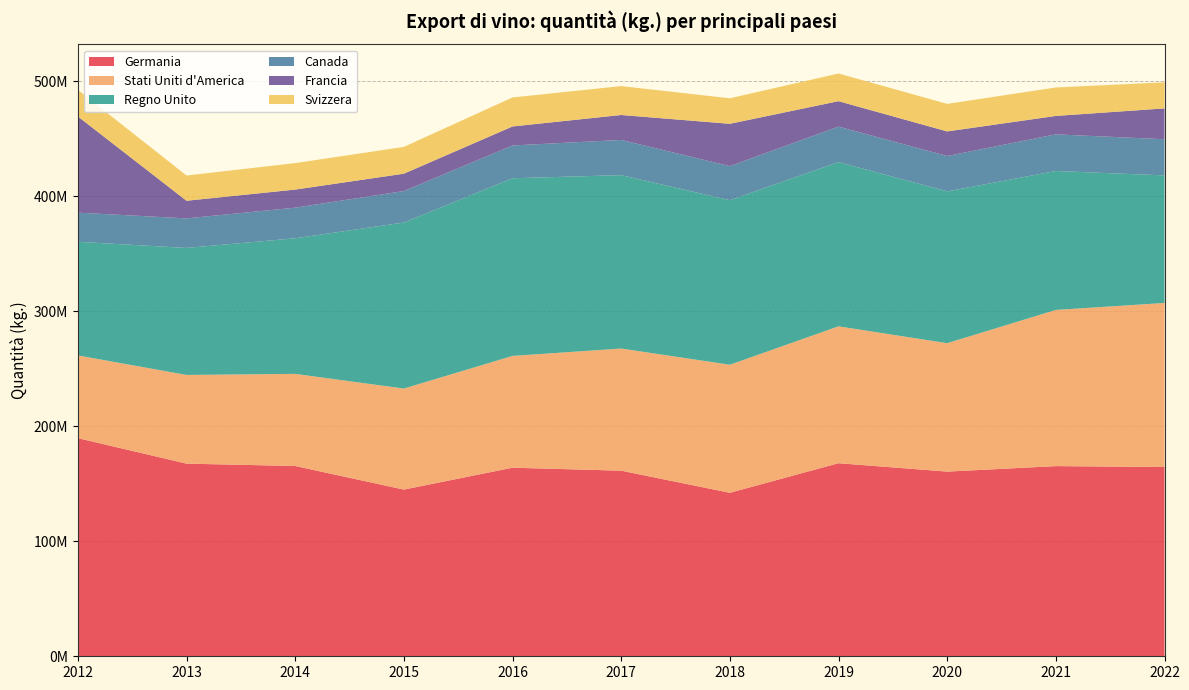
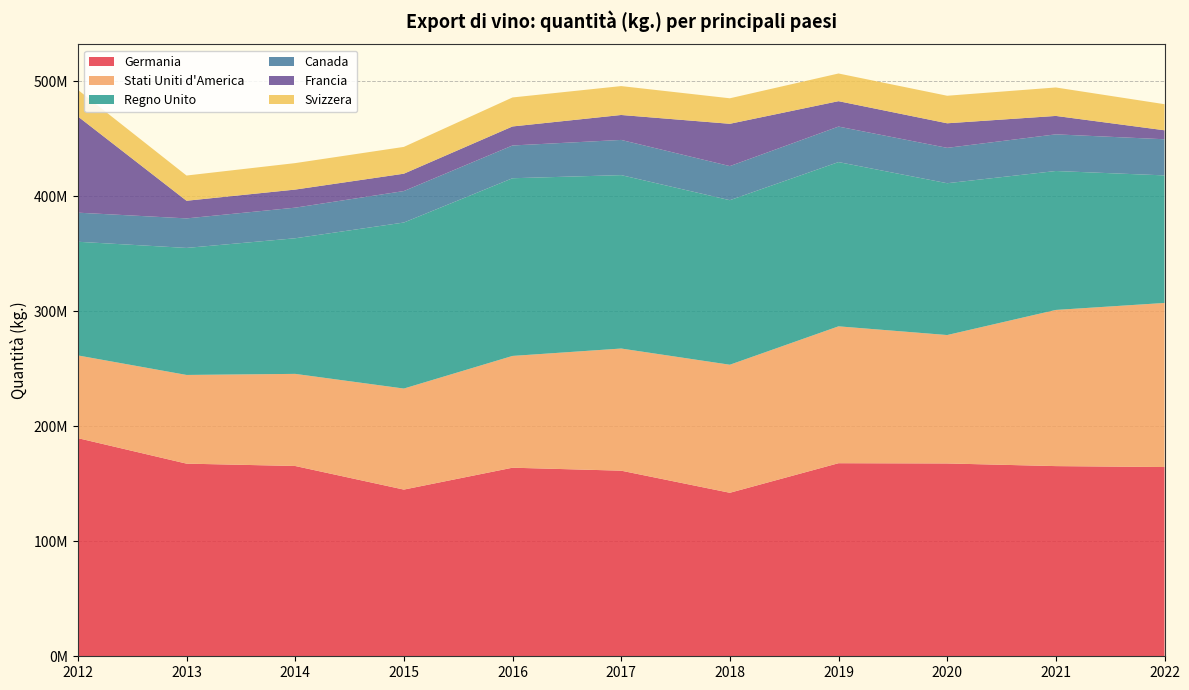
  {
    "Germania": {
      "2012": 190000000,
      "2013": 167000000,
      "2014": 165000000,
      "2015": 145000000,
      "2016": 164000000,
      "2017": 161000000,
      "2018": 142000000,
      "2019": 168000000,
-     "2020": 161000000,
+     "2020": 168000000,
      "2021": 165000000,
      "2022": 165000000
    },
    "Francia": {
      "2012": 84000000,
      "2013": 15000000,
      "2014": 16000000,
      "2015": 15000000,
      "2016": 17000000,
      "2017": 22000000,
      "2018": 37000000,
      "2019": 22000000,
      "2020": 21000000,
      "2021": 16000000,
-     "2022": 27000000
+     "2022": 8000000
    }
  }
